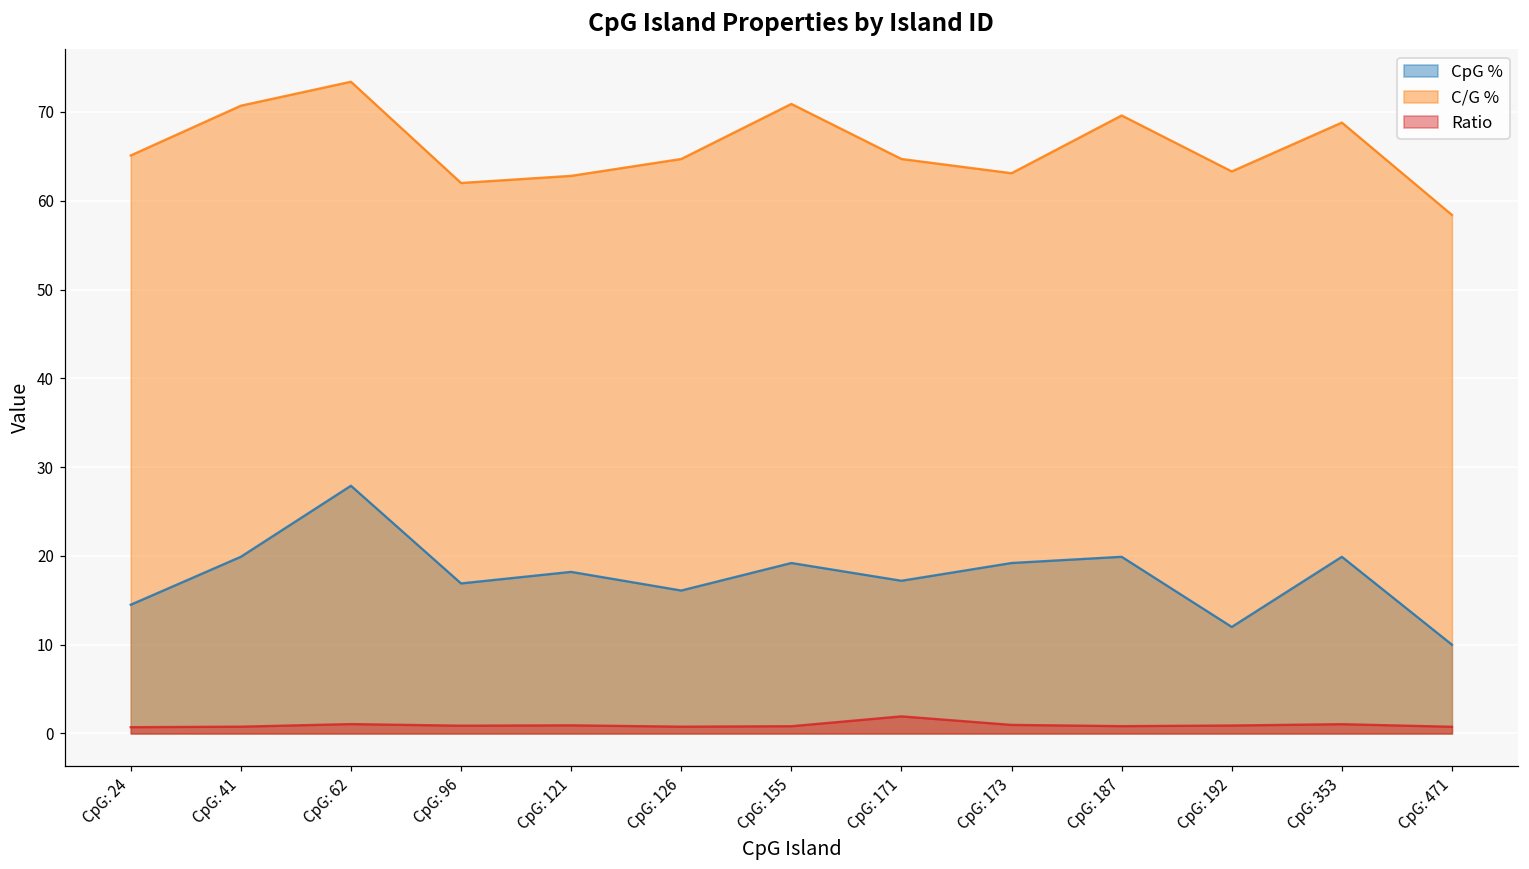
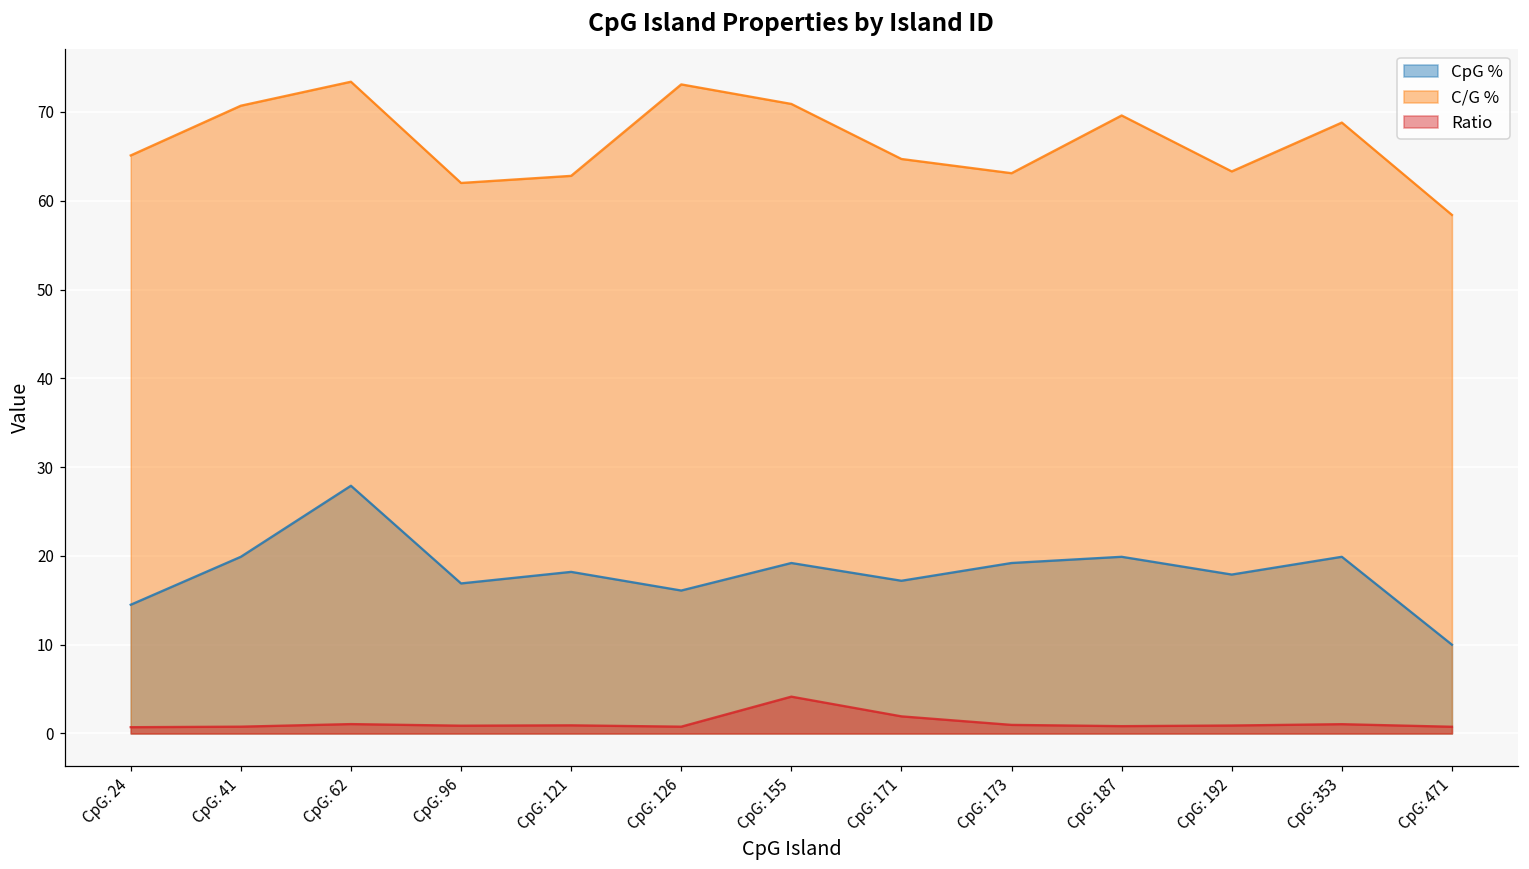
  {
    "CpG %": {
      "CpG: 24": 15,
      "CpG: 41": 20,
      "CpG: 62": 28,
      "CpG: 96": 17,
      "CpG: 121": 18,
      "CpG: 126": 16,
      "CpG: 155": 19,
      "CpG: 171": 17,
      "CpG: 173": 19,
      "CpG: 187": 20,
-     "CpG: 192": 12,
+     "CpG: 192": 18,
      "CpG: 353": 20,
      "CpG: 471": 10
    },
    "C/G %": {
      "CpG: 24": 65,
      "CpG: 41": 71,
      "CpG: 62": 73,
      "CpG: 96": 62,
      "CpG: 121": 63,
-     "CpG: 126": 65,
+     "CpG: 126": 73,
      "CpG: 155": 71,
      "CpG: 171": 65,
      "CpG: 173": 63,
      "CpG: 187": 70,
      "CpG: 192": 63,
      "CpG: 353": 69,
      "CpG: 471": 58
    },
    "Ratio": {
      "CpG: 24": 1,
      "CpG: 41": 1,
      "CpG: 62": 1,
      "CpG: 96": 1,
      "CpG: 121": 1,
      "CpG: 126": 1,
-     "CpG: 155": 1,
+     "CpG: 155": 4,
      "CpG: 171": 2,
      "CpG: 173": 1,
      "CpG: 187": 1,
      "CpG: 192": 1,
      "CpG: 353": 1,
      "CpG: 471": 1
    }
  }
